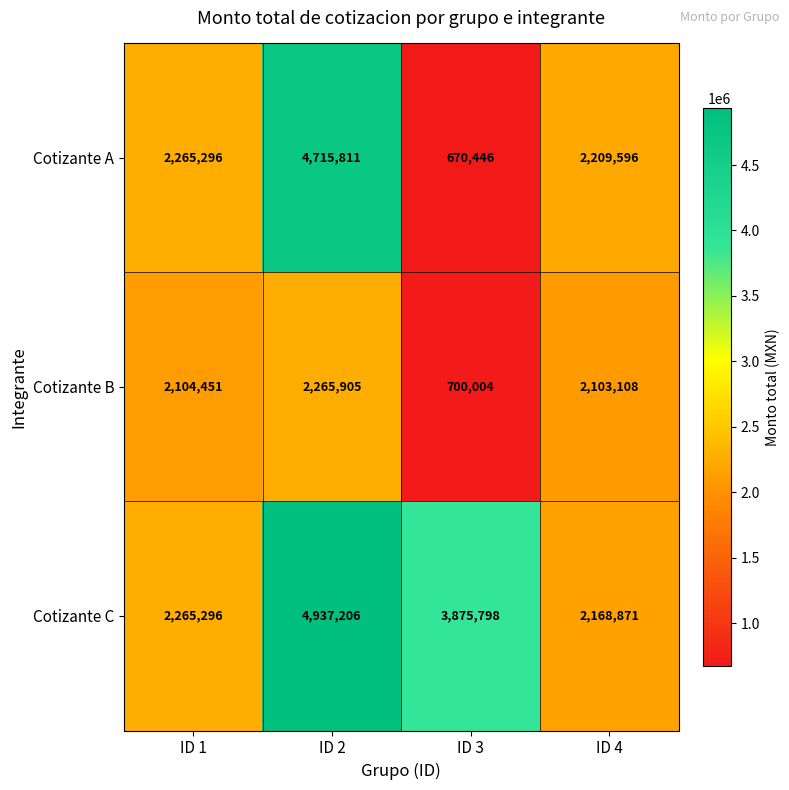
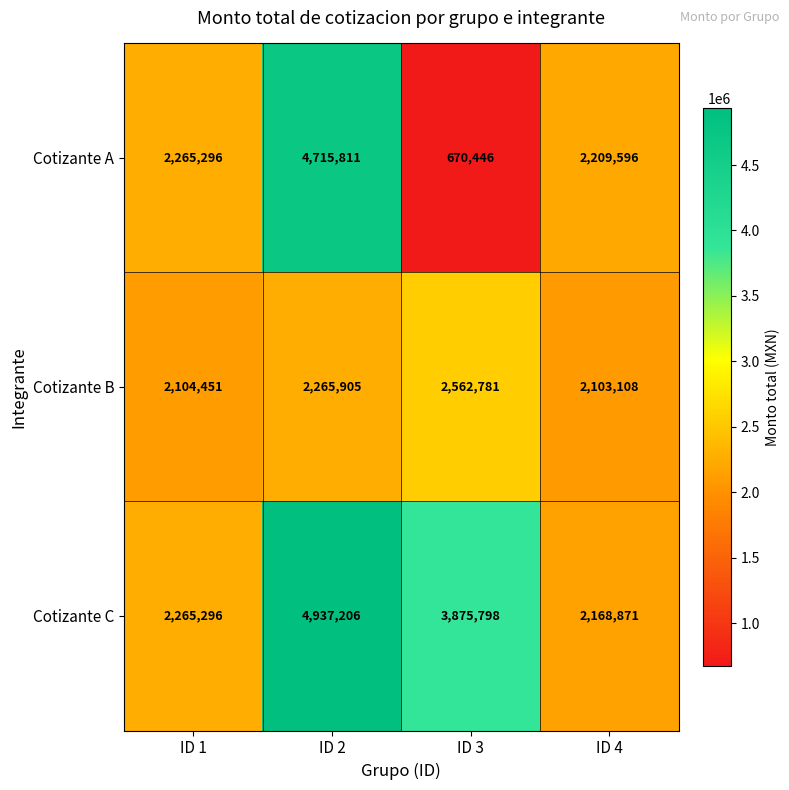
  {
    "Cotizante A": {
      "ID 1": "2,265,296",
      "ID 2": "4,715,811",
      "ID 3": "670,446",
      "ID 4": "2,209,596"
    },
    "Cotizante B": {
      "ID 1": "2,104,451",
      "ID 2": "2,265,905",
-     "ID 3": "700,004",
+     "ID 3": "2,562,781",
      "ID 4": "2,103,108"
    },
    "Cotizante C": {
      "ID 1": "2,265,296",
      "ID 2": "4,937,206",
      "ID 3": "3,875,798",
      "ID 4": "2,168,871"
    }
  }
